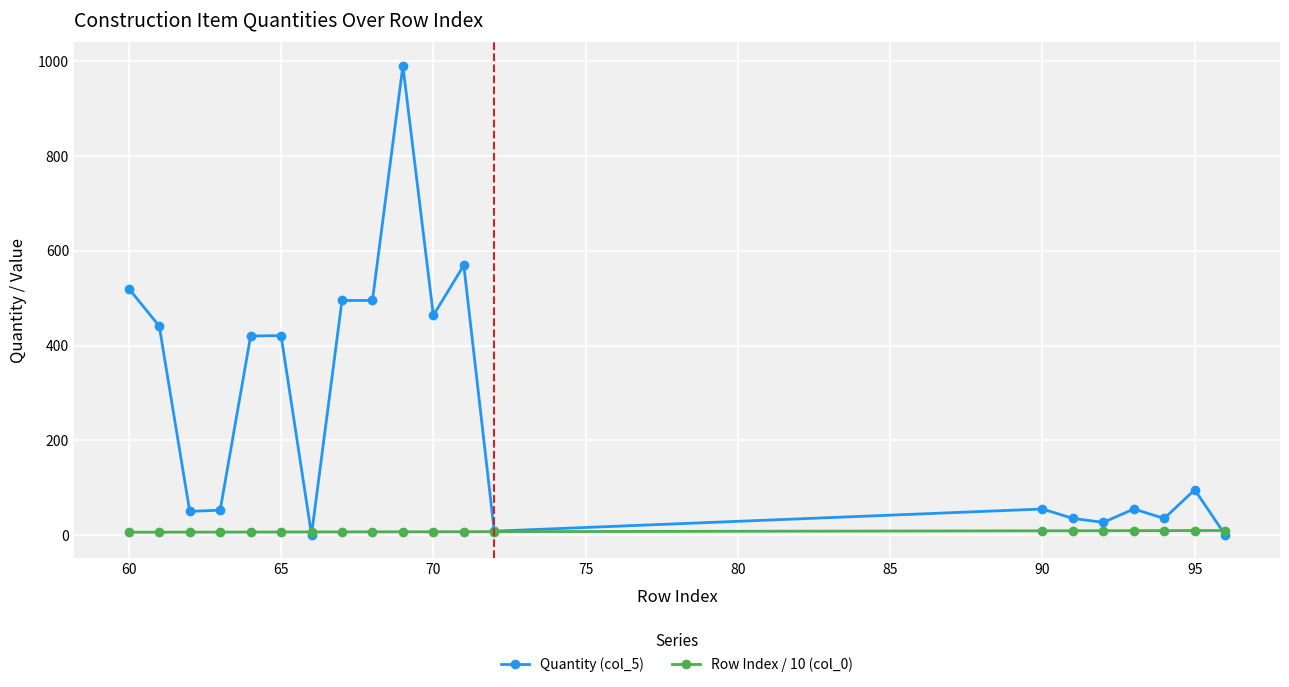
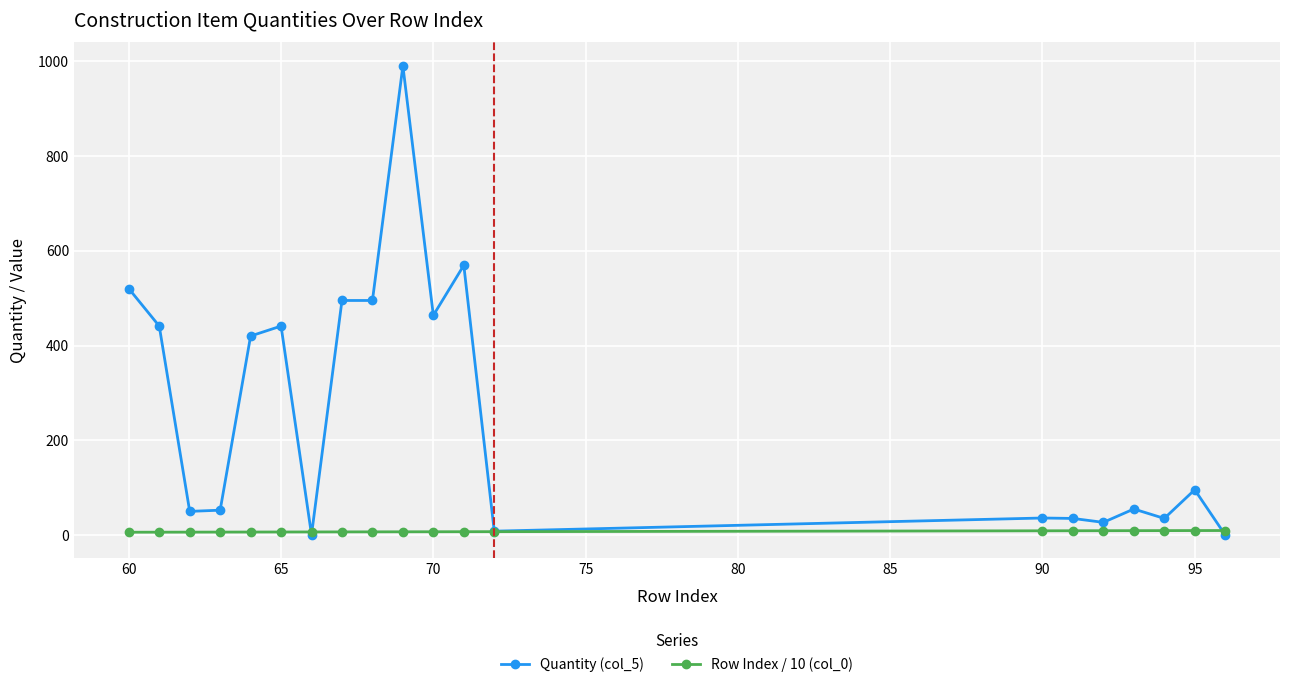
  {
    "Quantity (col_5)": {
      "60": 520,
-     "65": 420,
+     "65": 440,
      "70": 460,
-     "90": 60,
+     "90": 40,
      "95": 100
    },
    "Row Index / 10 (col_0)": {
      "60": 10,
      "65": 10,
      "70": 10,
      "90": 10,
      "95": 10
    }
  }
